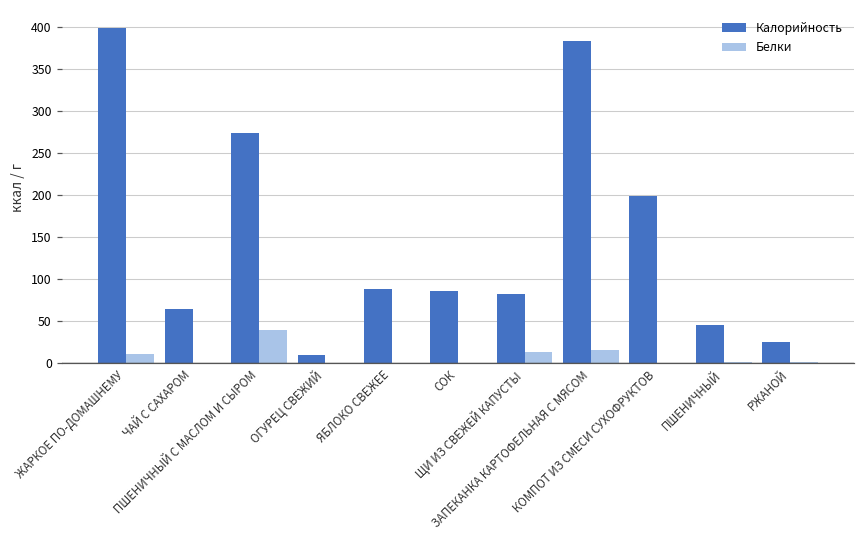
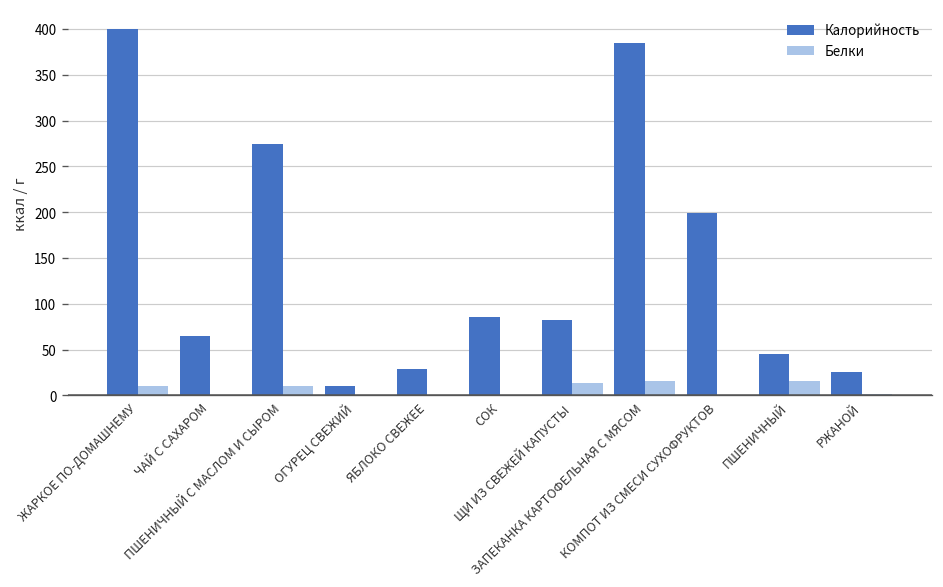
  {
    "Калорийность": {
      "ЖАРКОЕ ПО-ДОМАШНЕМУ": 400,
      "ЧАЙ С САХАРОМ": 60,
      "ПШЕНИЧНЫЙ С МАСЛОМ И СЫРОМ": 270,
      "ОГУРЕЦ СВЕЖИЙ": 10,
-     "ЯБЛОКО СВЕЖЕЕ": 90,
+     "ЯБЛОКО СВЕЖЕЕ": 30,
      "СОК": 90,
      "ЩИ ИЗ СВЕЖЕЙ КАПУСТЫ": 80,
      "ЗАПЕКАНКА КАРТОФЕЛЬНАЯ С МЯСОМ": 380,
      "КОМПОТ ИЗ СМЕСИ СУХОФРУКТОВ": 200,
      "ПШЕНИЧНЫЙ": 50,
      "РЖАНОЙ": 30
    },
    "Белки": {
      "ЖАРКОЕ ПО-ДОМАШНЕМУ": 10,
-     "ПШЕНИЧНЫЙ С МАСЛОМ И СЫРОМ": 40,
+     "ПШЕНИЧНЫЙ С МАСЛОМ И СЫРОМ": 10,
      "ЩИ ИЗ СВЕЖЕЙ КАПУСТЫ": 10,
      "ЗАПЕКАНКА КАРТОФЕЛЬНАЯ С МЯСОМ": 20,
      "КОМПОТ ИЗ СМЕСИ СУХОФРУКТОВ": 0,
-     "ПШЕНИЧНЫЙ": 0
+     "ПШЕНИЧНЫЙ": 20
    }
  }
